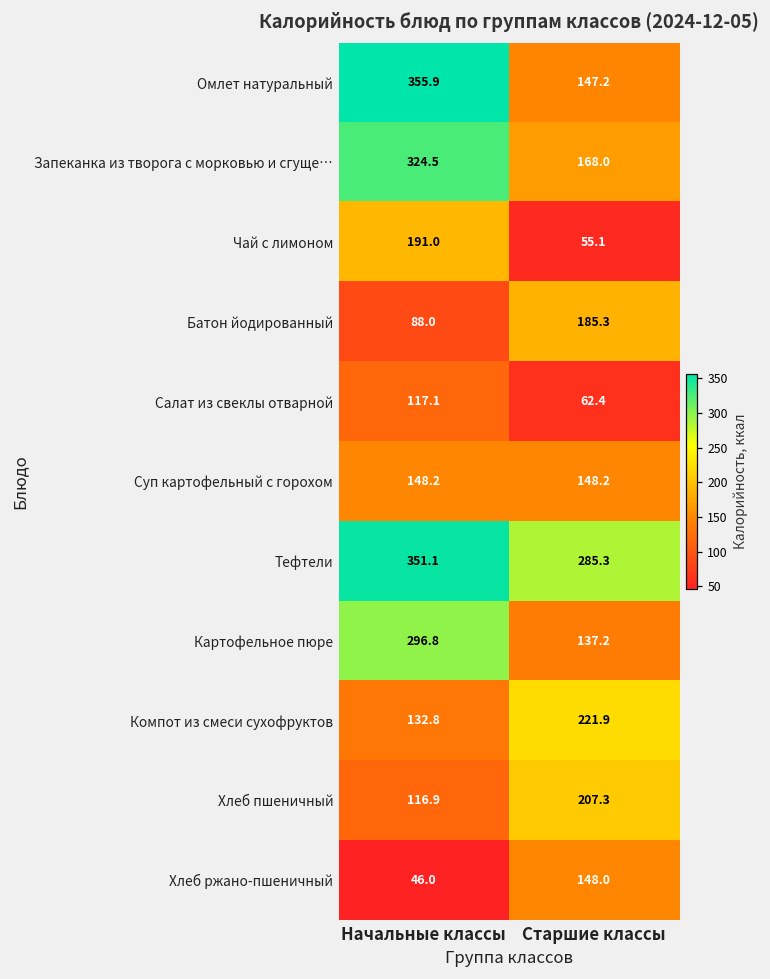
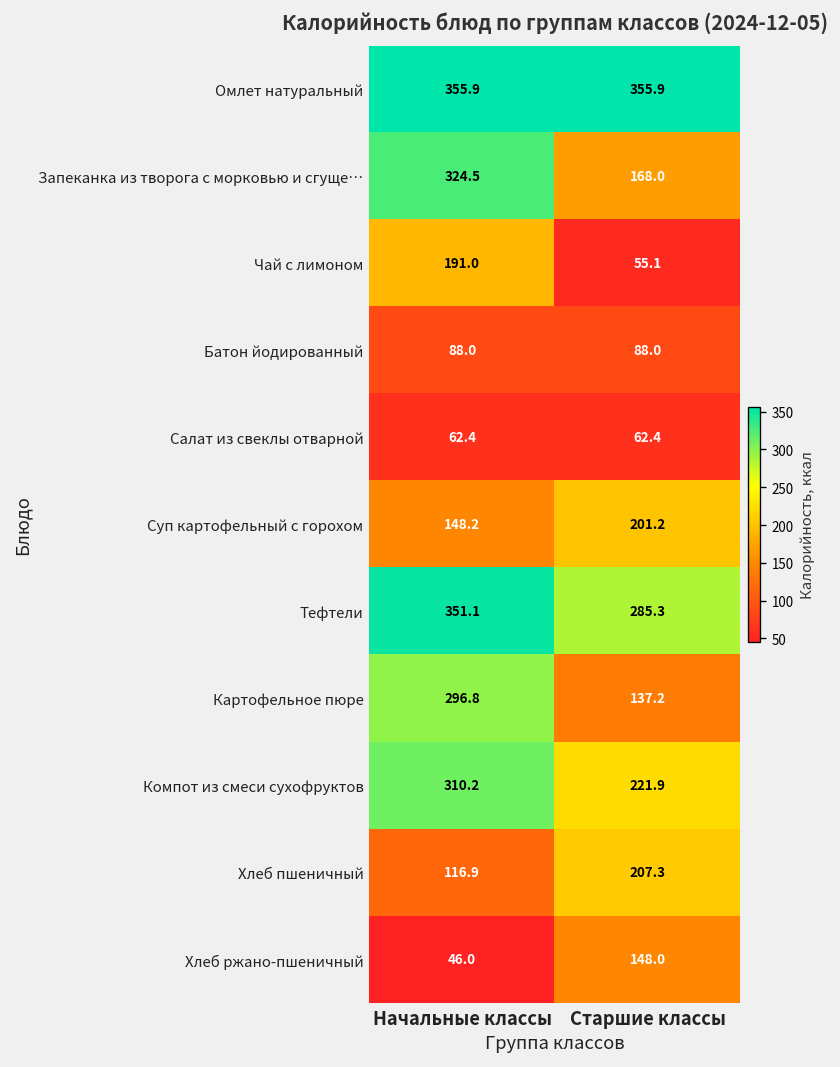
  {
    "Омлет натуральный": {
      "Начальные классы": 355.9,
-     "Старшие классы": 147.2
+     "Старшие классы": 355.9
    },
    "Запеканка из творога с морковью и сгуще…": {
      "Начальные классы": 324.5,
      "Старшие классы": 168.0
    },
    "Чай с лимоном": {
      "Начальные классы": 191.0,
      "Старшие классы": 55.1
    },
    "Батон йодированный": {
      "Начальные классы": 88.0,
-     "Старшие классы": 185.3
+     "Старшие классы": 88.0
    },
    "Салат из свеклы отварной": {
-     "Начальные классы": 117.1,
+     "Начальные классы": 62.4,
      "Старшие классы": 62.4
    },
    "Суп картофельный с горохом": {
      "Начальные классы": 148.2,
-     "Старшие классы": 148.2
+     "Старшие классы": 201.2
    },
    "Тефтели": {
      "Начальные классы": 351.1,
      "Старшие классы": 285.3
    },
    "Картофельное пюре": {
      "Начальные классы": 296.8,
      "Старшие классы": 137.2
    },
    "Компот из смеси сухофруктов": {
-     "Начальные классы": 132.8,
+     "Начальные классы": 310.2,
      "Старшие классы": 221.9
    },
    "Хлеб пшеничный": {
      "Начальные классы": 116.9,
      "Старшие классы": 207.3
    },
    "Хлеб ржано-пшеничный": {
      "Начальные классы": 46.0,
      "Старшие классы": 148.0
    }
  }
